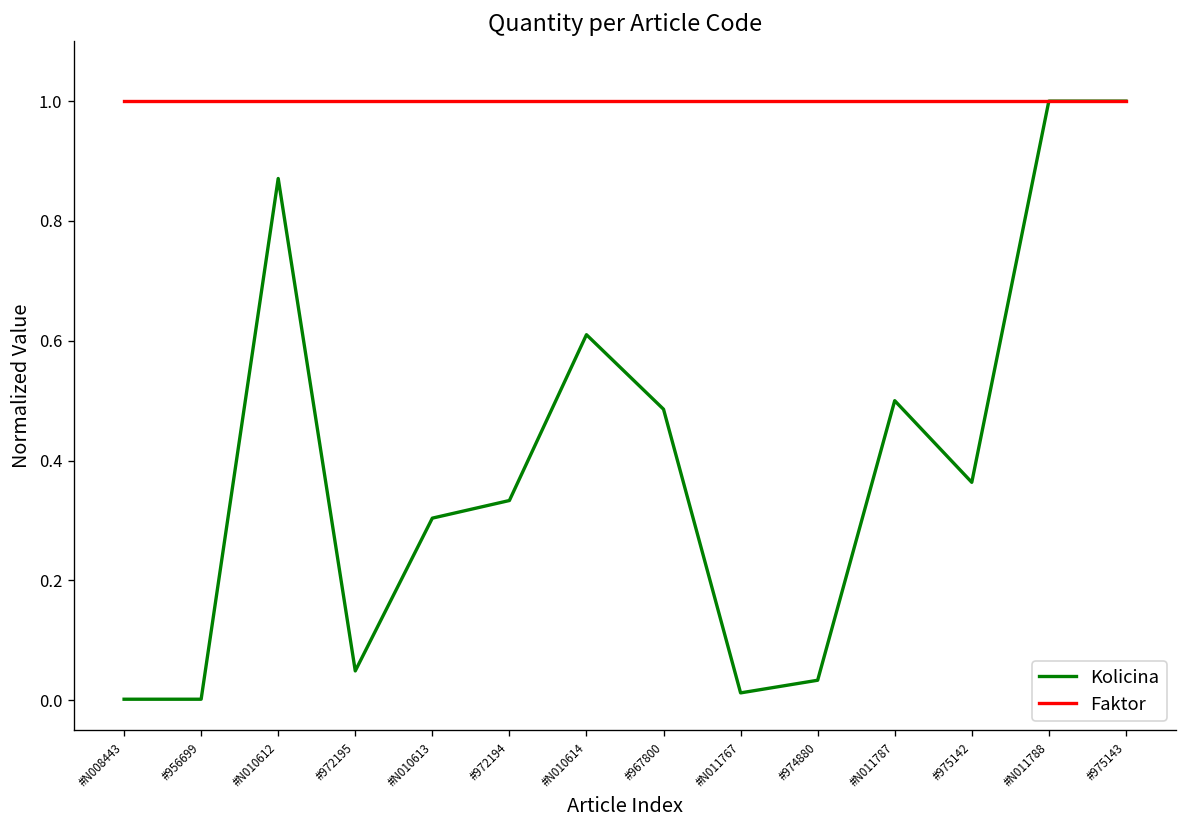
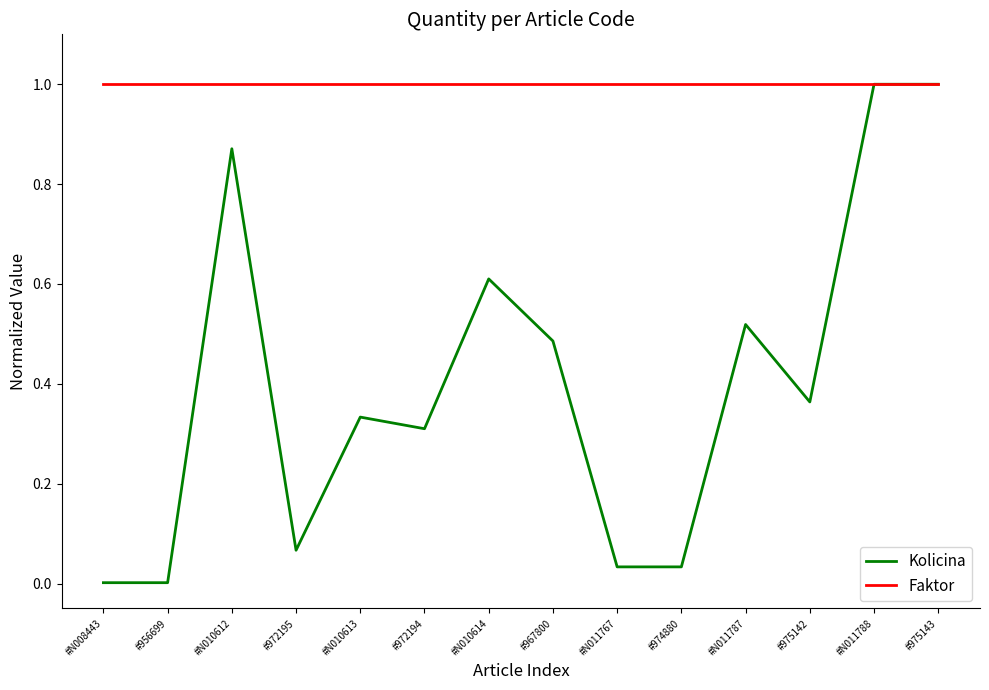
  {
    "Kolicina": {
      "#N008443": 0.00,
      "#956699": 0.00,
      "#N010612": 0.87,
-     "#972195": 0.05,
-     "#N010613": 0.30,
-     "#972194": 0.33,
+     "#972195": 0.07,
+     "#N010613": 0.33,
+     "#972194": 0.31,
      "#N010614": 0.61,
      "#967800": 0.49,
-     "#N011767": 0.01,
+     "#N011767": 0.03,
      "#974880": 0.03,
-     "#N011787": 0.50,
+     "#N011787": 0.52,
      "#975142": 0.36
    },
    "Faktor": {
      "#N008443": 1.00,
      "#956699": 1.00,
      "#N010612": 1.00,
      "#972195": 1.00,
      "#N010613": 1.00,
      "#972194": 1.00,
      "#N010614": 1.00,
      "#967800": 1.00,
      "#N011767": 1.00,
      "#974880": 1.00,
      "#N011787": 1.00,
      "#975142": 1.00
    }
  }
